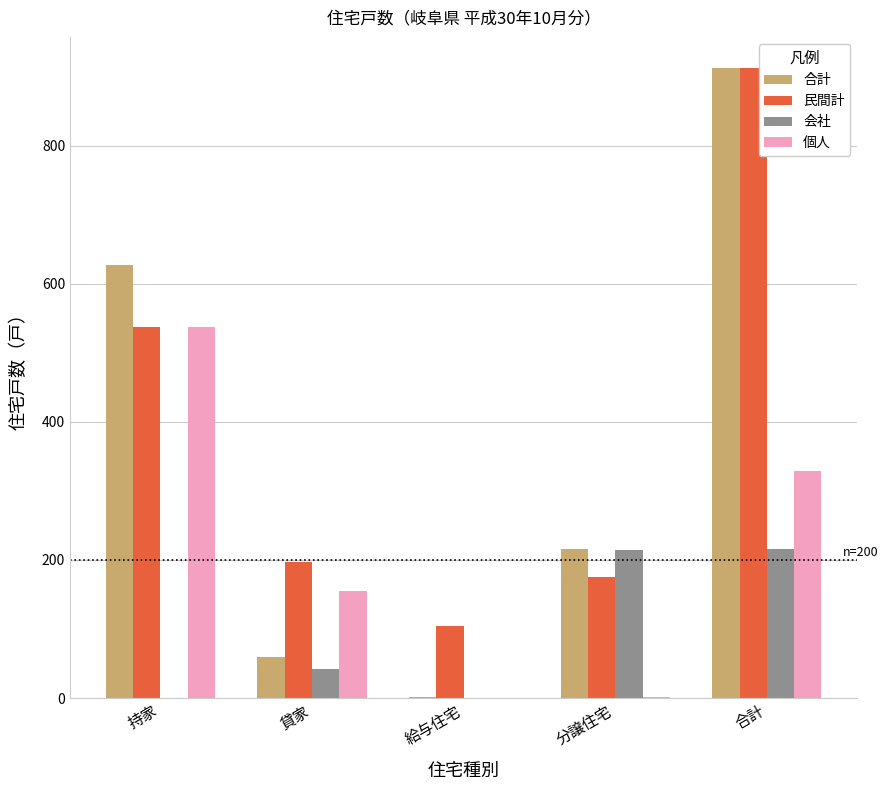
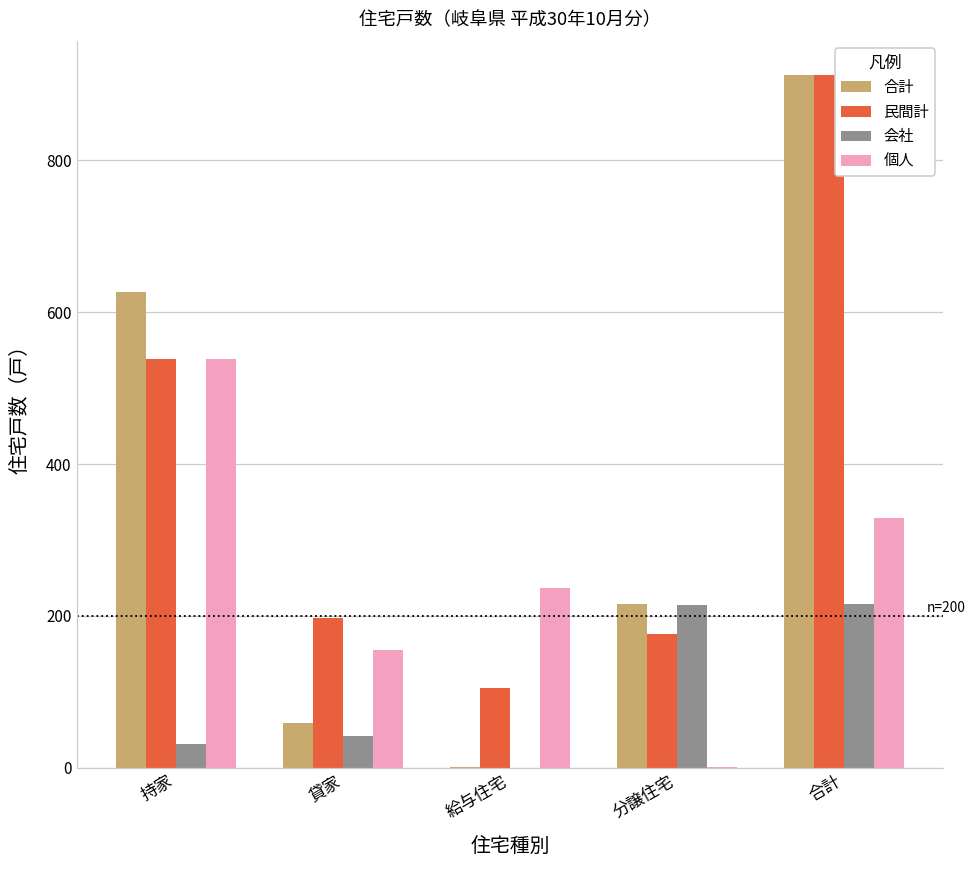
  {
    "合計": {
      "持家": 630,
      "貸家": 60,
      "分譲住宅": 220,
      "合計": 910
    },
    "民間計": {
      "持家": 540,
      "貸家": 200,
      "給与住宅": 110,
      "分譲住宅": 180,
      "合計": 910
    },
    "会社": {
-     "持家": 0,
+     "持家": 30,
      "貸家": 40,
      "給与住宅": 0,
      "分譲住宅": 220,
      "合計": 220
    },
    "個人": {
      "持家": 540,
      "貸家": 160,
-     "給与住宅": 0,
+     "給与住宅": 240,
      "合計": 330
    }
  }
